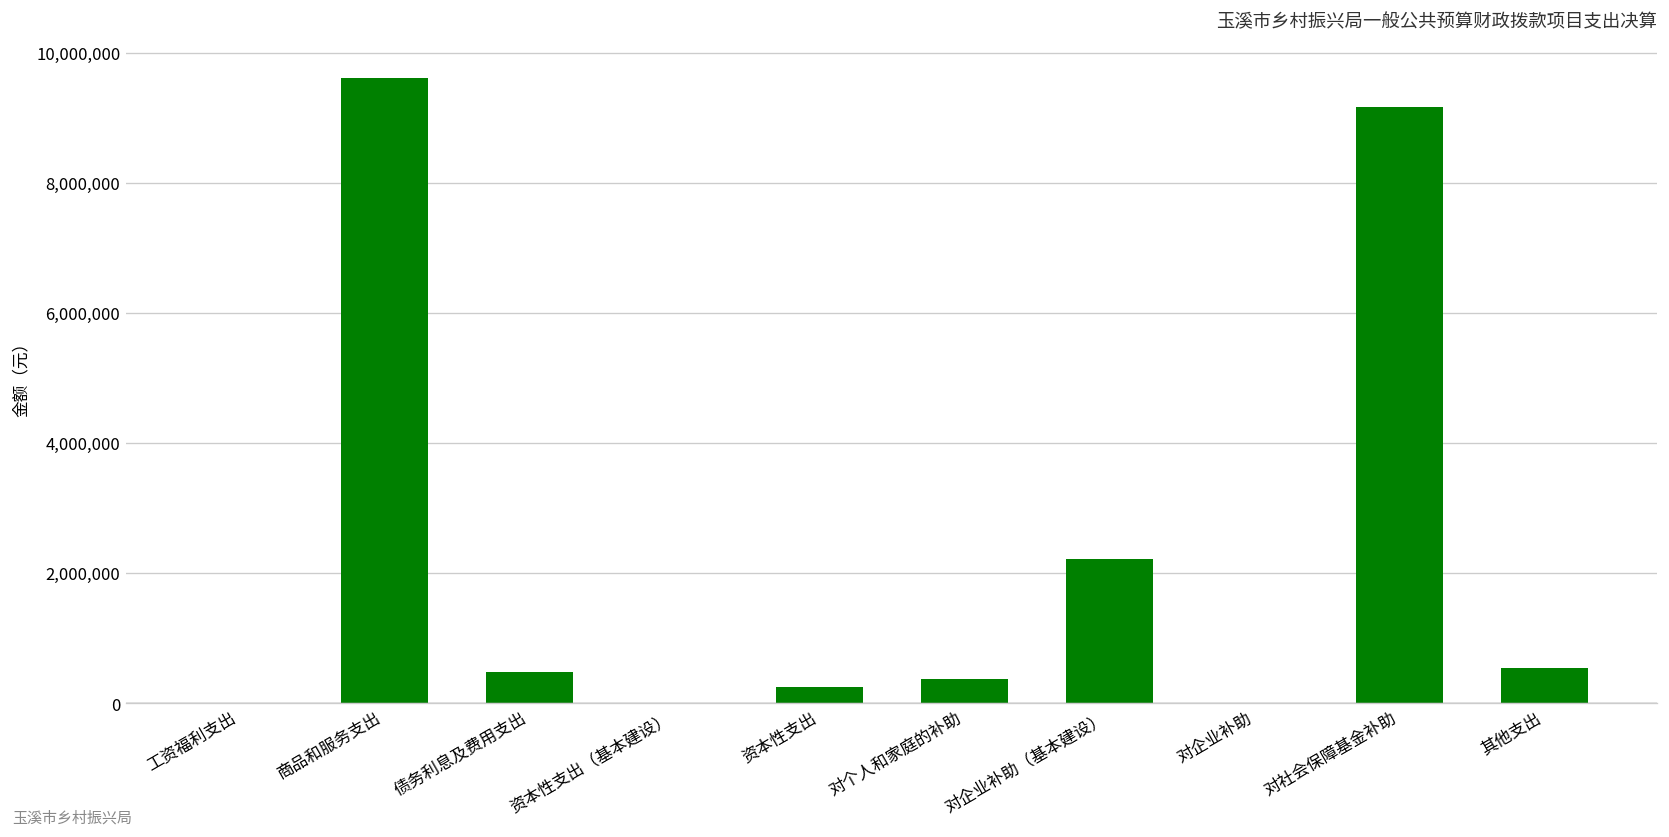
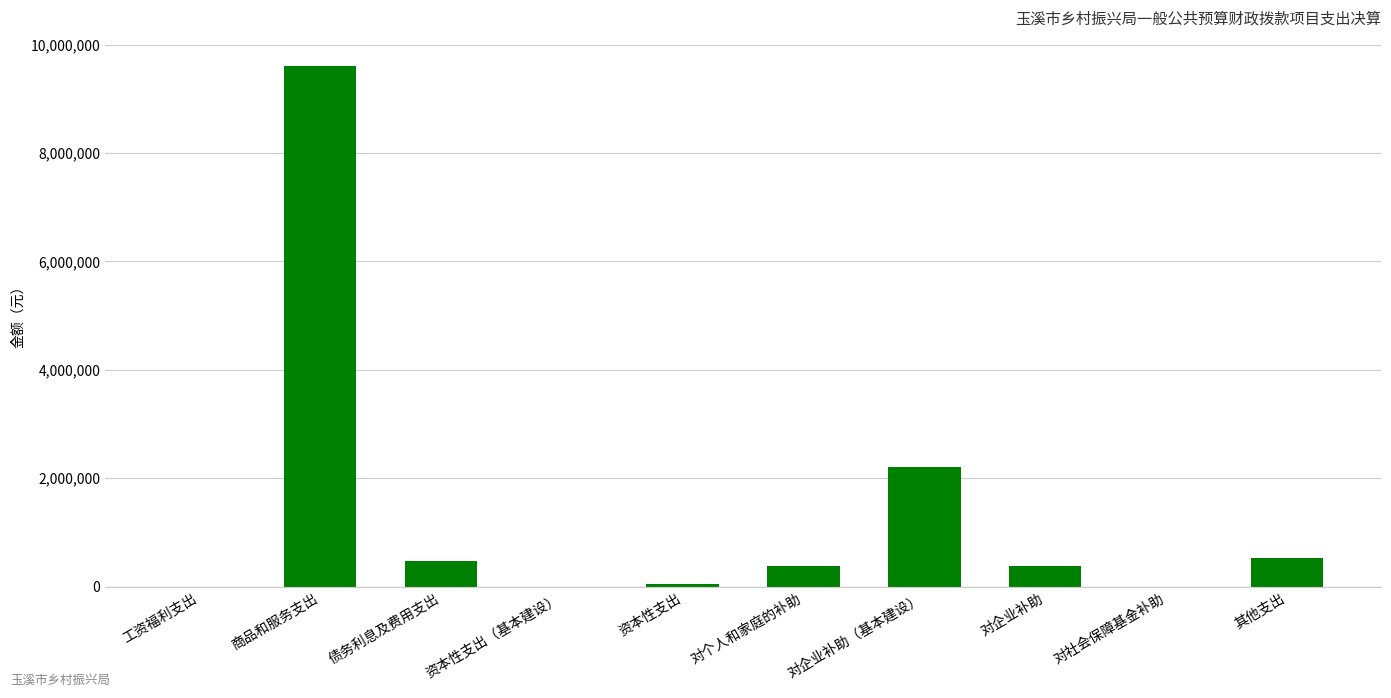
  {
    "工资福利支出": "0",
    "商品和服务支出": "9,600,000",
    "债务利息及费用支出": "500,000",
    "资本性支出（基本建设）": "0",
-   "资本性支出": "300,000",
+   "资本性支出": "0",
    "对个人和家庭的补助": "400,000",
    "对企业补助（基本建设）": "2,200,000",
-   "对企业补助": "0",
-   "对社会保障基金补助": "9,200,000",
+   "对企业补助": "400,000",
+   "对社会保障基金补助": "0",
    "其他支出": "500,000"
  }
